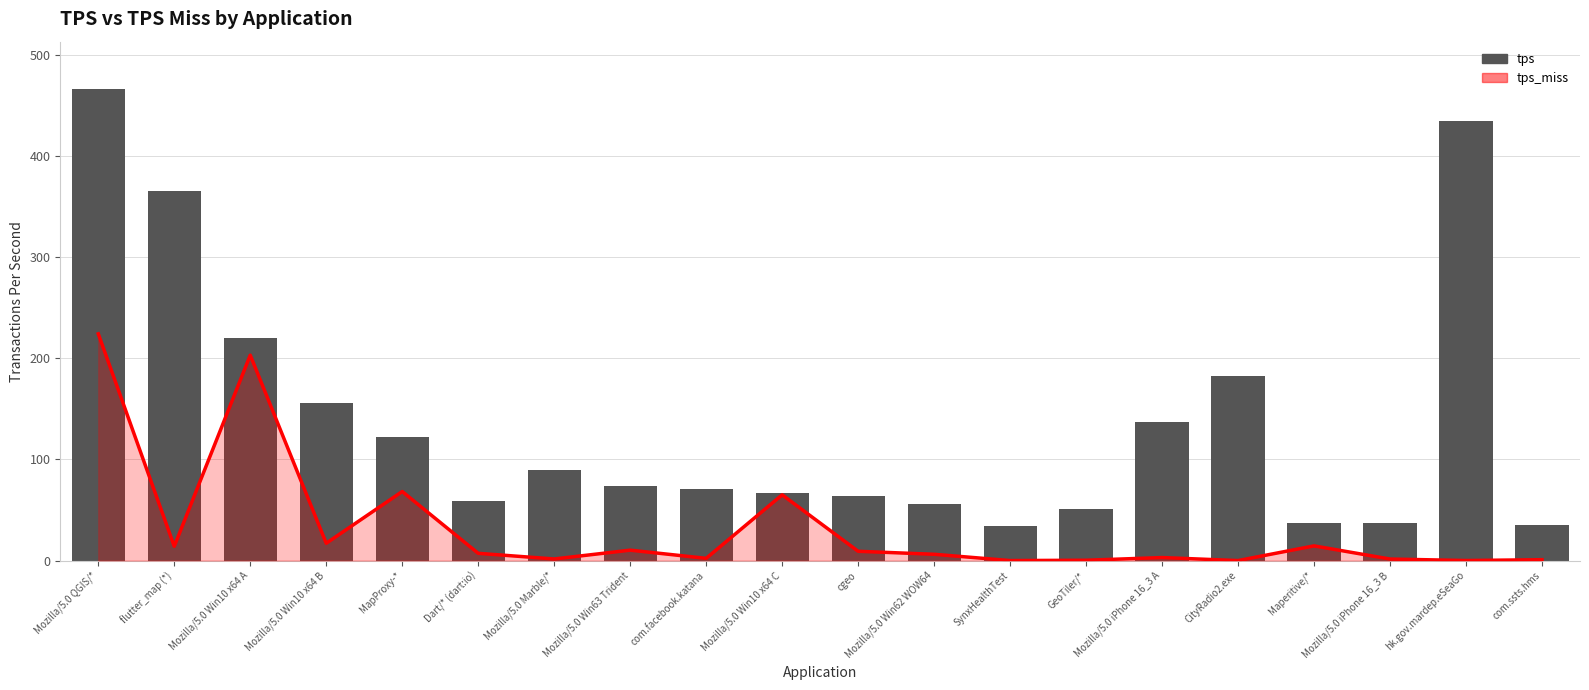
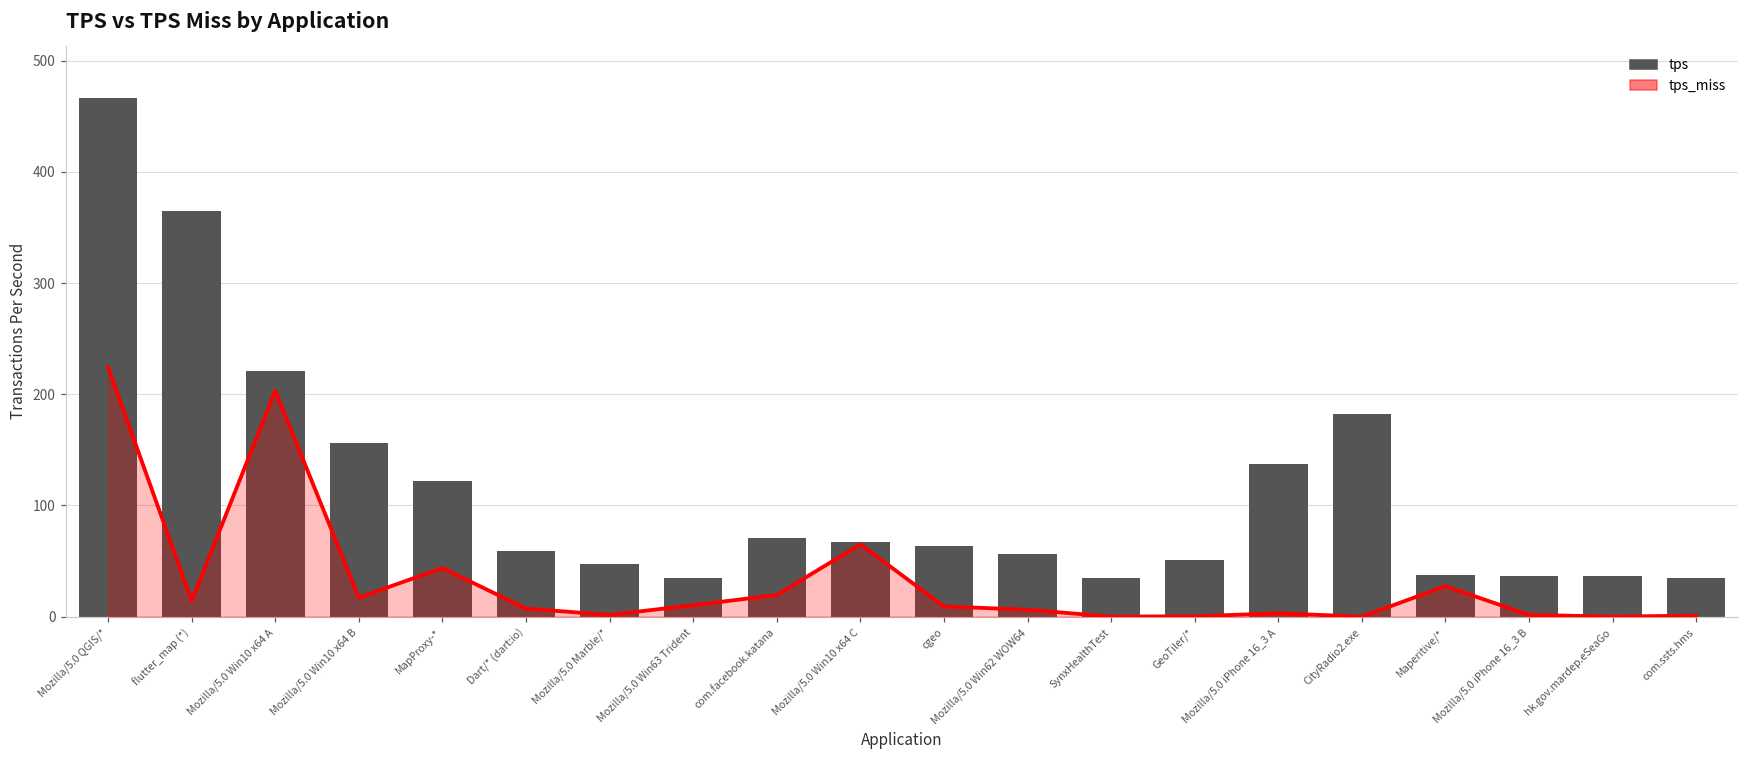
  {
    "tps_miss": {
      "Mozilla/5.0 QGIS/*": 224,
      "flutter_map (*)": 14,
      "Mozilla/5.0 Win10 x64 A": 203,
      "Mozilla/5.0 Win10 x64 B": 17,
-     "MapProxy-*": 68,
+     "MapProxy-*": 44,
      "Dart/* (dart:io)": 7,
      "Mozilla/5.0 Marble/*": 2,
      "Mozilla/5.0 Win63 Trident": 10,
-     "com.facebook.katana": 2,
+     "com.facebook.katana": 19,
      "Mozilla/5.0 Win10 x64 C": 65,
      "cgeo": 9,
      "Mozilla/5.0 Win62 WOW64": 6,
      "SynxHealthTest": 0,
      "GeoTiler/*": 0,
      "Mozilla/5.0 iPhone 16_3 A": 3,
      "CityRadio2.exe": 0,
-     "Maperitive/*": 15,
+     "Maperitive/*": 27,
      "Mozilla/5.0 iPhone 16_3 B": 2,
      "hk.gov.mardep.eSeaGo": 0,
      "com.ssts.hms": 1
    },
    "tps": {
      "Mozilla/5.0 QGIS/*": 467,
      "flutter_map (*)": 365,
      "Mozilla/5.0 Win10 x64 A": 221,
      "Mozilla/5.0 Win10 x64 B": 156,
      "MapProxy-*": 122,
      "Dart/* (dart:io)": 59,
-     "Mozilla/5.0 Marble/*": 90,
-     "Mozilla/5.0 Win63 Trident": 74,
+     "Mozilla/5.0 Marble/*": 47,
+     "Mozilla/5.0 Win63 Trident": 35,
      "com.facebook.katana": 71,
      "Mozilla/5.0 Win10 x64 C": 67,
      "cgeo": 63,
      "Mozilla/5.0 Win62 WOW64": 56,
      "SynxHealthTest": 34,
      "GeoTiler/*": 51,
      "Mozilla/5.0 iPhone 16_3 A": 137,
      "CityRadio2.exe": 182,
      "Maperitive/*": 37,
      "Mozilla/5.0 iPhone 16_3 B": 37,
-     "hk.gov.mardep.eSeaGo": 435,
+     "hk.gov.mardep.eSeaGo": 37,
      "com.ssts.hms": 35
    }
  }
